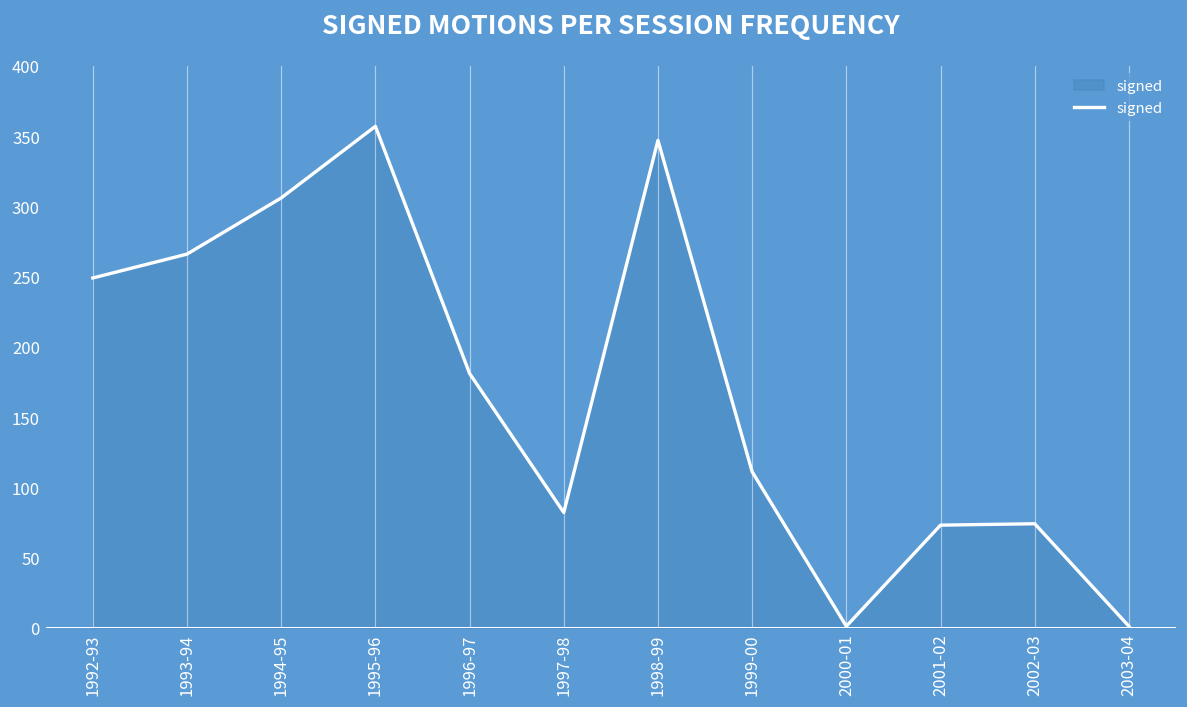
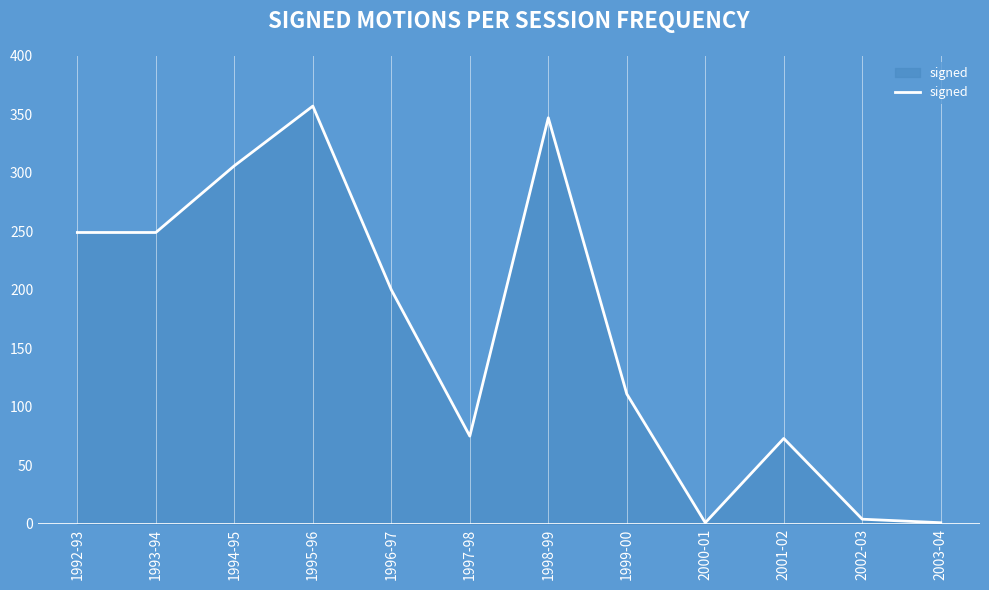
  {
    "1992-93": 249,
-   "1993-94": 266,
+   "1993-94": 249,
    "1994-95": 306,
    "1995-96": 357,
-   "1996-97": 181,
-   "1997-98": 82,
+   "1996-97": 200,
+   "1997-98": 75,
    "1998-99": 347,
    "1999-00": 111,
    "2000-01": 1,
    "2001-02": 73,
-   "2002-03": 74,
+   "2002-03": 4,
    "2003-04": 1
  }
